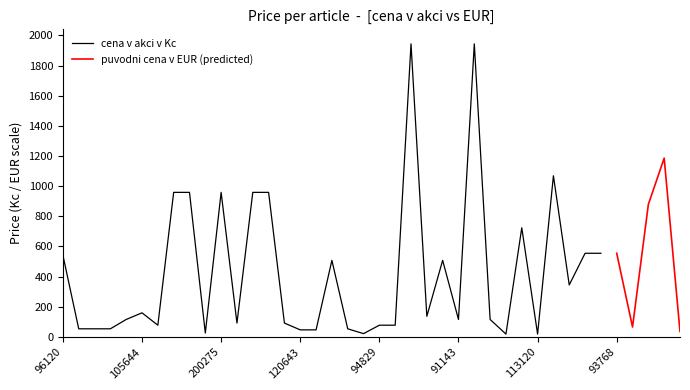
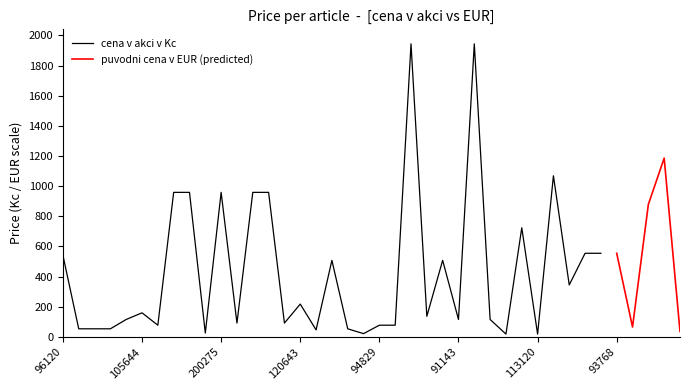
  {
    "cena v akci v Kc": {
      "96120": 540,
      "105644": 160,
      "200275": 960,
-     "120643": 50,
+     "120643": 220,
      "94829": 80,
      "91143": 120,
      "113120": 20
    },
    "puvodni cena v EUR (predicted)": {
      "93768": 560
    }
  }
